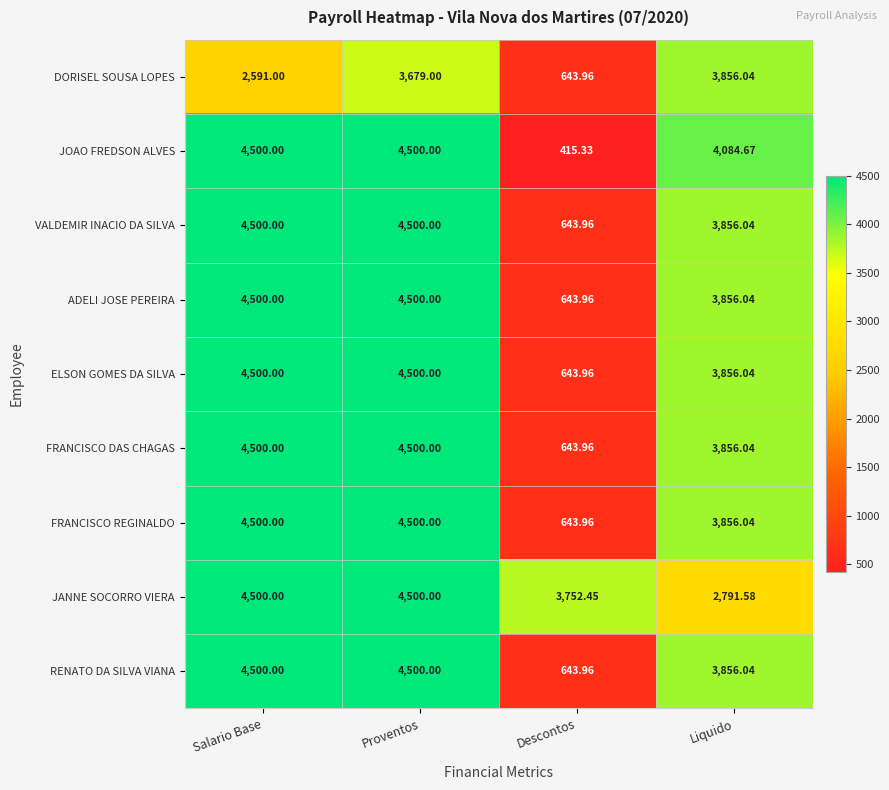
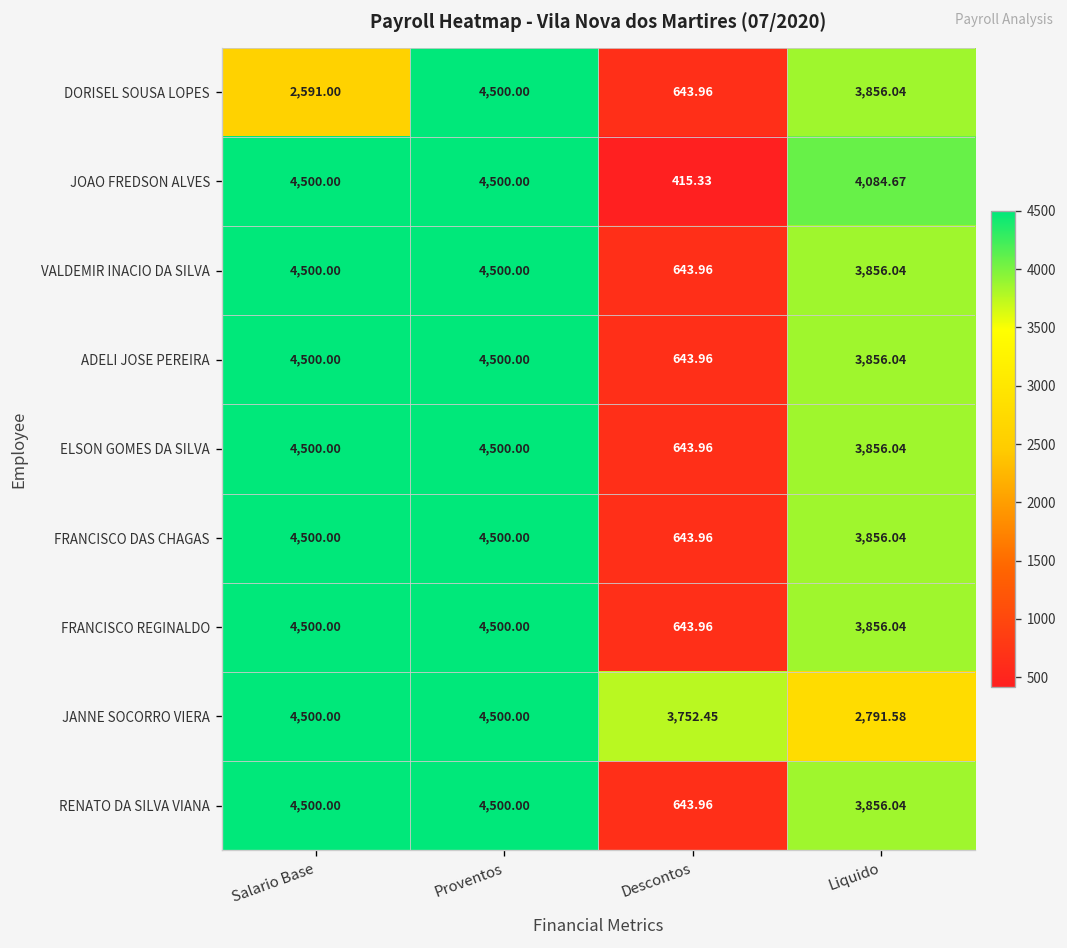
  {
    "DORISEL SOUSA LOPES": {
      "Salario Base": "2,591.00",
-     "Proventos": "3,679.00",
+     "Proventos": "4,500.00",
      "Descontos": "643.96",
      "Liquido": "3,856.04"
    },
    "JOAO FREDSON ALVES": {
      "Salario Base": "4,500.00",
      "Proventos": "4,500.00",
      "Descontos": "415.33",
      "Liquido": "4,084.67"
    },
    "VALDEMIR INACIO DA SILVA": {
      "Salario Base": "4,500.00",
      "Proventos": "4,500.00",
      "Descontos": "643.96",
      "Liquido": "3,856.04"
    },
    "ADELI JOSE PEREIRA": {
      "Salario Base": "4,500.00",
      "Proventos": "4,500.00",
      "Descontos": "643.96",
      "Liquido": "3,856.04"
    },
    "ELSON GOMES DA SILVA": {
      "Salario Base": "4,500.00",
      "Proventos": "4,500.00",
      "Descontos": "643.96",
      "Liquido": "3,856.04"
    },
    "FRANCISCO DAS CHAGAS": {
      "Salario Base": "4,500.00",
      "Proventos": "4,500.00",
      "Descontos": "643.96",
      "Liquido": "3,856.04"
    },
    "FRANCISCO REGINALDO": {
      "Salario Base": "4,500.00",
      "Proventos": "4,500.00",
      "Descontos": "643.96",
      "Liquido": "3,856.04"
    },
    "JANNE SOCORRO VIERA": {
      "Salario Base": "4,500.00",
      "Proventos": "4,500.00",
      "Descontos": "3,752.45",
      "Liquido": "2,791.58"
    },
    "RENATO DA SILVA VIANA": {
      "Salario Base": "4,500.00",
      "Proventos": "4,500.00",
      "Descontos": "643.96",
      "Liquido": "3,856.04"
    }
  }
